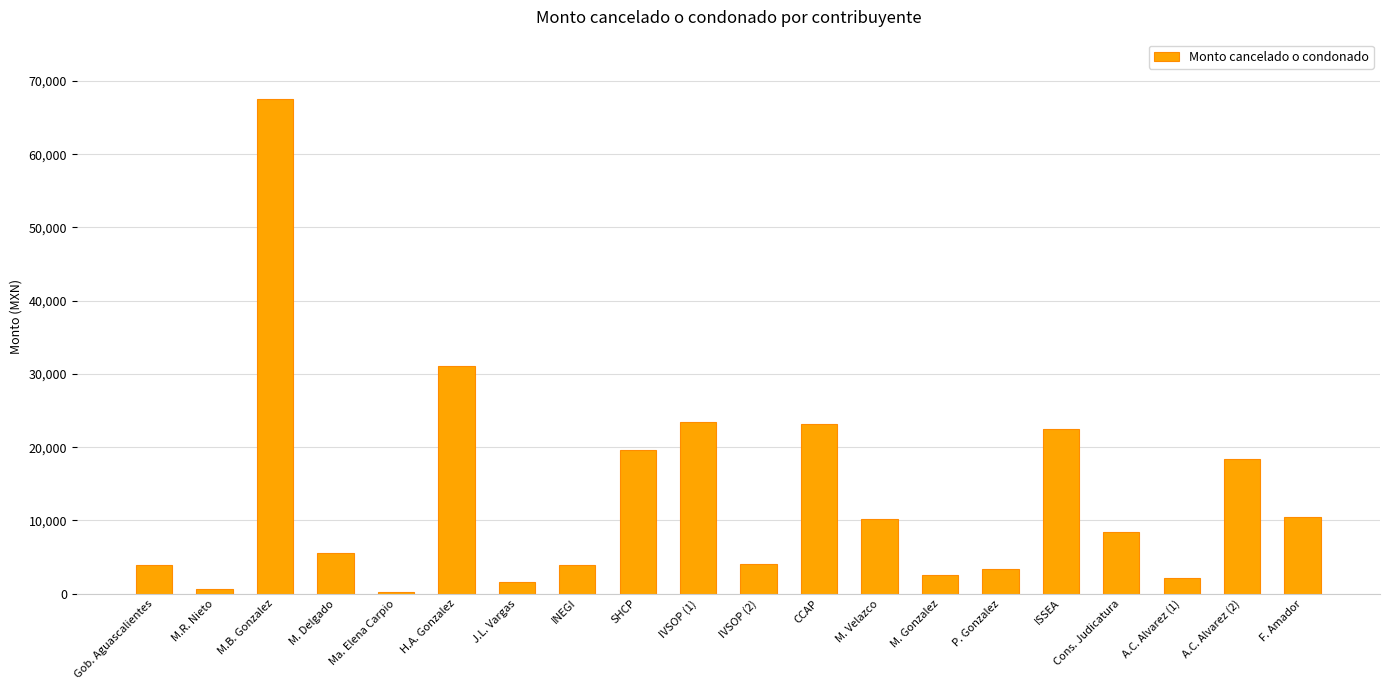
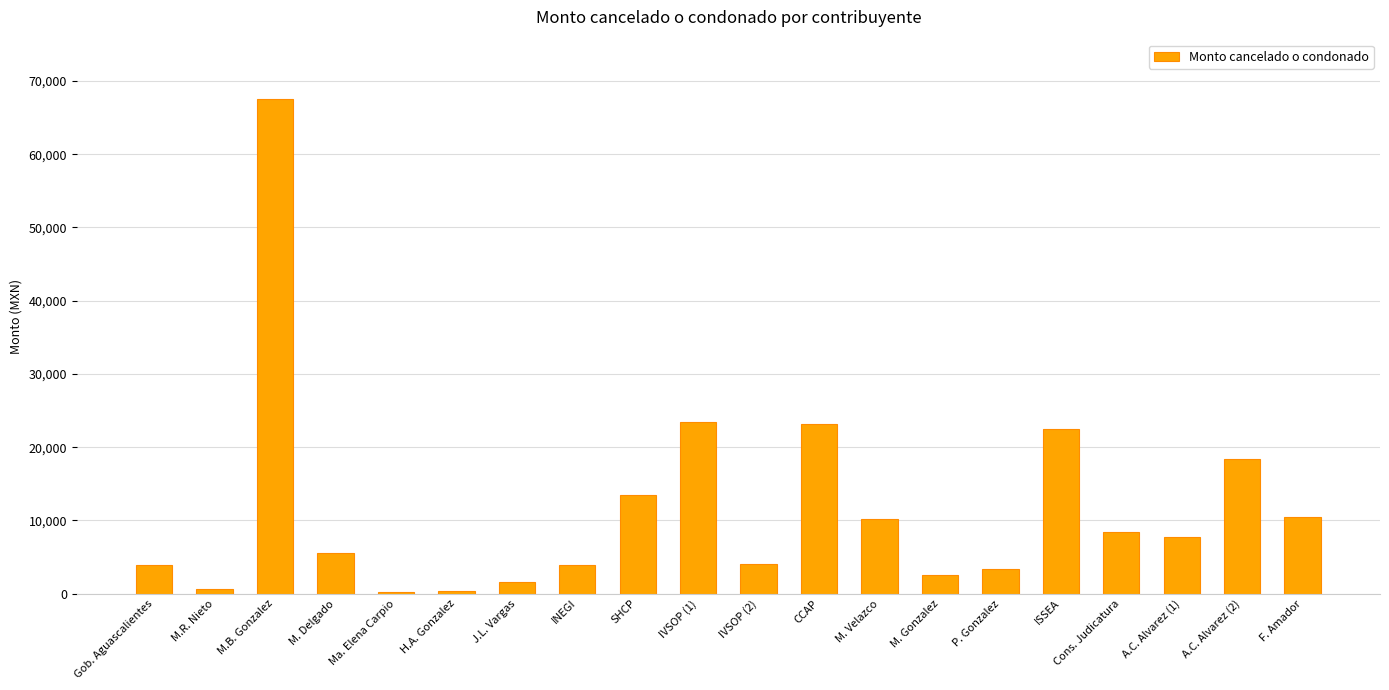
  {
    "Gob. Aguascalientes": "4,000",
    "M.R. Nieto": "1,000",
    "M.B. Gonzalez": "68,000",
    "M. Delgado": "6,000",
-   "H.A. Gonzalez": "31,000",
+   "H.A. Gonzalez": "0",
    "J.L. Vargas": "2,000",
    "INEGI": "4,000",
-   "SHCP": "20,000",
+   "SHCP": "13,000",
    "IVSOP (1)": "23,000",
    "IVSOP (2)": "4,000",
    "CCAP": "23,000",
    "M. Velazco": "10,000",
    "M. Gonzalez": "2,000",
    "P. Gonzalez": "3,000",
    "ISSEA": "22,000",
    "Cons. Judicatura": "8,000",
-   "A.C. Alvarez (1)": "2,000",
+   "A.C. Alvarez (1)": "8,000",
    "A.C. Alvarez (2)": "18,000",
    "F. Amador": "10,000"
  }
